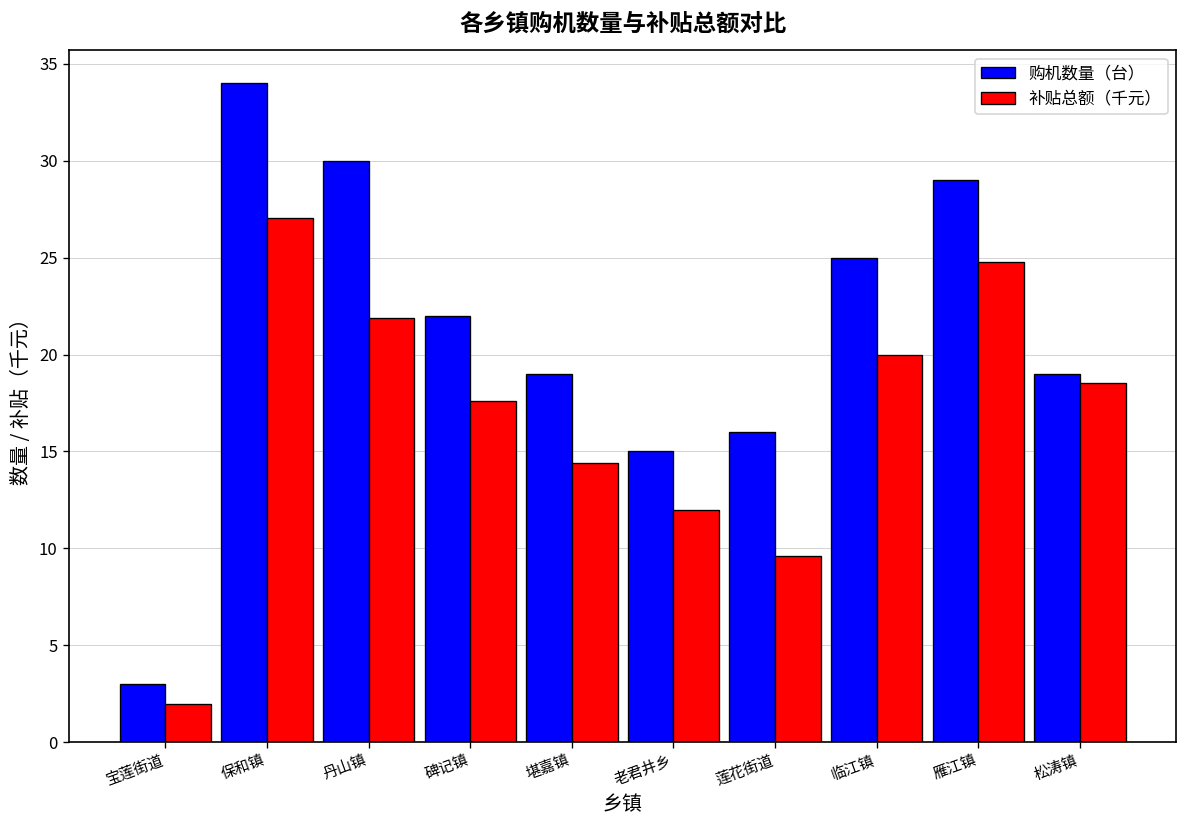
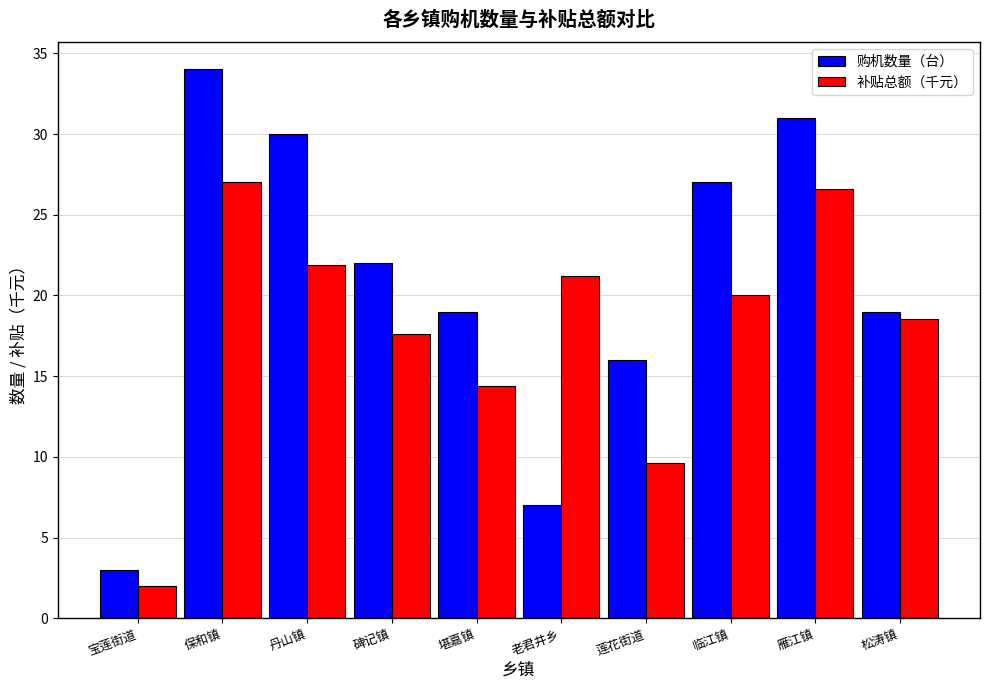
  {
    "购机数量（台）": {
      "宝莲街道": 3,
      "保和镇": 34,
      "丹山镇": 30,
      "碑记镇": 22,
      "堪嘉镇": 19,
-     "老君井乡": 15,
+     "老君井乡": 7,
      "莲花街道": 16,
-     "临江镇": 25,
-     "雁江镇": 29,
+     "临江镇": 27,
+     "雁江镇": 31,
      "松涛镇": 19
    },
    "补贴总额（千元）": {
      "宝莲街道": 2.0,
      "保和镇": 27.1,
      "丹山镇": 21.9,
      "碑记镇": 17.6,
      "堪嘉镇": 14.4,
-     "老君井乡": 12.0,
+     "老君井乡": 21.2,
      "莲花街道": 9.6,
      "临江镇": 20.0,
-     "雁江镇": 24.8,
+     "雁江镇": 26.6,
      "松涛镇": 18.5
    }
  }
